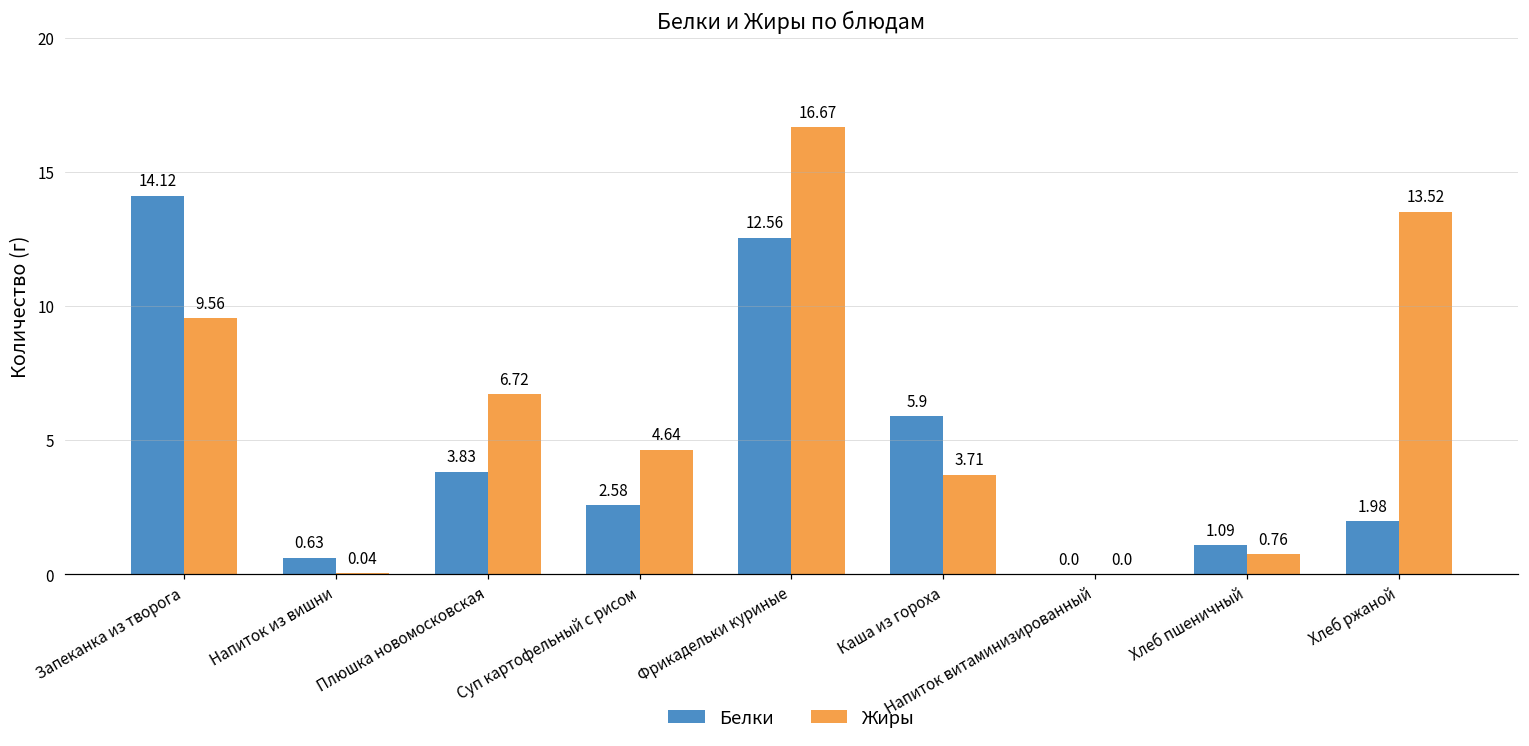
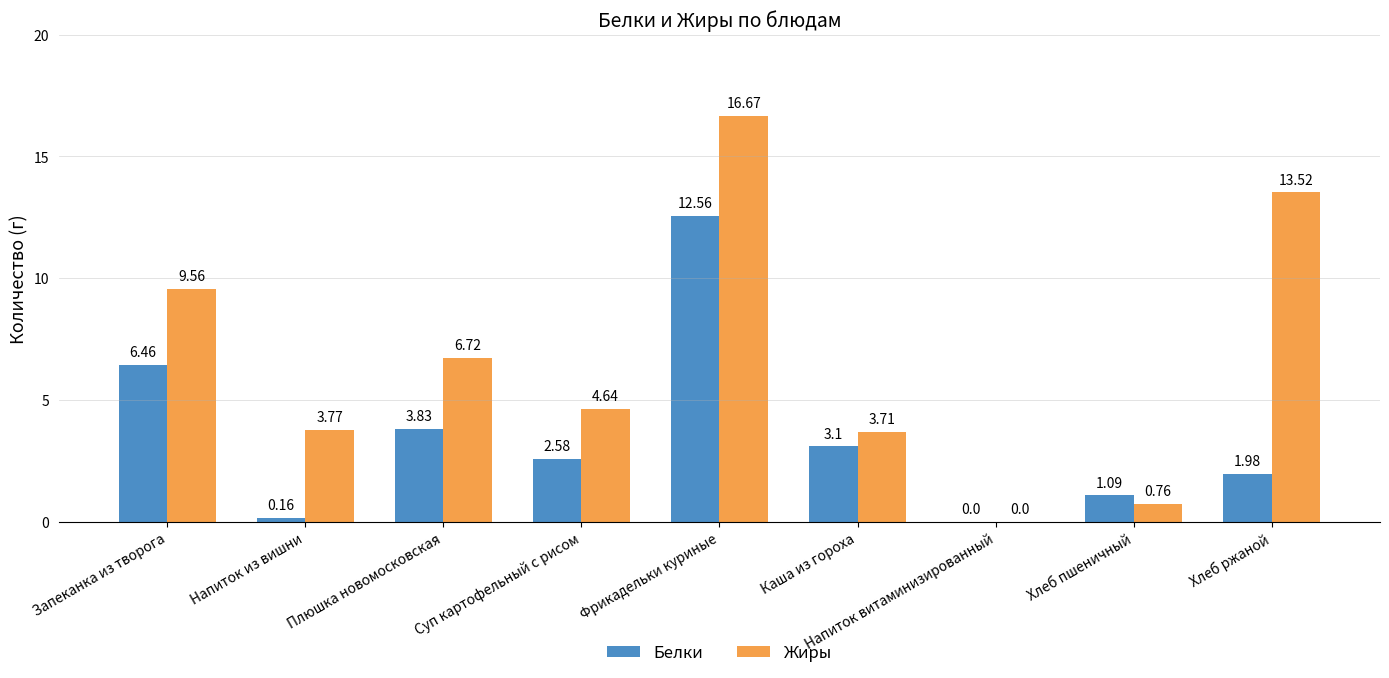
  {
    "Белки": {
-     "Запеканка из творога": 14.12,
-     "Напиток из вишни": 0.63,
+     "Запеканка из творога": 6.46,
+     "Напиток из вишни": 0.16,
      "Плюшка новомосковская": 3.83,
      "Суп картофельный с рисом": 2.58,
      "Фрикадельки куриные": 12.56,
-     "Каша из гороха": 5.9,
+     "Каша из гороха": 3.1,
      "Напиток витаминизированный": 0.0,
      "Хлеб пшеничный": 1.09,
      "Хлеб ржаной": 1.98
    },
    "Жиры": {
      "Запеканка из творога": 9.56,
-     "Напиток из вишни": 0.04,
+     "Напиток из вишни": 3.77,
      "Плюшка новомосковская": 6.72,
      "Суп картофельный с рисом": 4.64,
      "Фрикадельки куриные": 16.67,
      "Каша из гороха": 3.71,
      "Напиток витаминизированный": 0.0,
      "Хлеб пшеничный": 0.76,
      "Хлеб ржаной": 13.52
    }
  }
